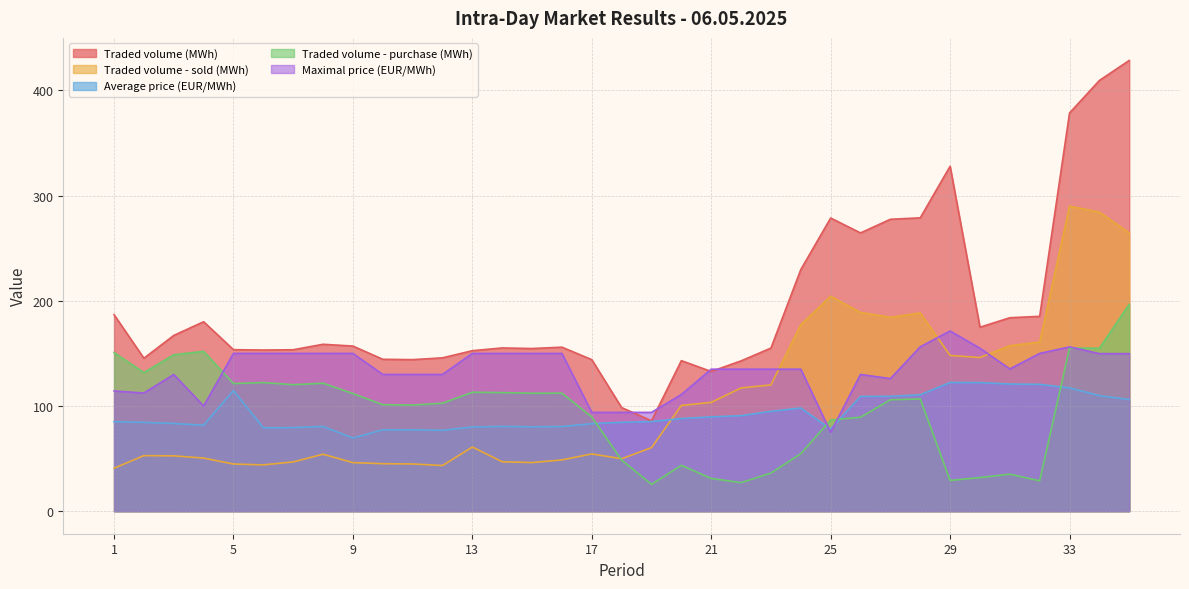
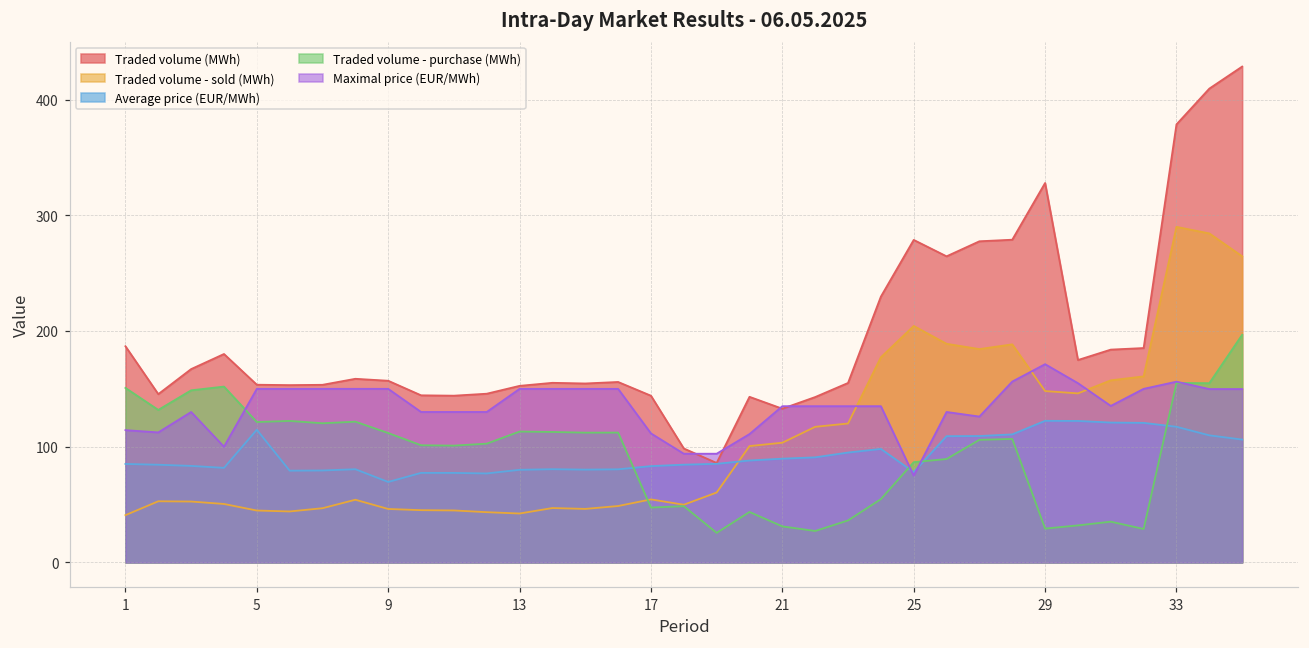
  {
    "Traded volume (MWh)": {
      "1": 187,
      "5": 154,
      "9": 157,
      "13": 153,
      "17": 144,
      "25": 279,
      "29": 328,
      "33": 379
    },
    "Traded volume - sold (MWh)": {
      "1": 41,
      "5": 45,
      "9": 46,
-     "13": 61,
+     "13": 42,
      "17": 54,
      "21": 103,
      "25": 204,
      "29": 148,
      "33": 290
    },
    "Average price (EUR/MWh)": {
      "1": 85,
      "5": 115,
      "9": 70,
      "13": 80,
      "17": 83,
      "21": 90,
      "25": 78,
      "29": 122,
      "33": 117
    },
    "Traded volume - purchase (MWh)": {
      "1": 151,
      "5": 121,
      "9": 112,
      "13": 113,
-     "17": 90,
+     "17": 47,
      "21": 31,
      "25": 87,
      "29": 29
    },
    "Maximal price (EUR/MWh)": {
      "1": 114,
      "5": 150,
      "9": 150,
      "13": 150,
-     "17": 94,
+     "17": 111,
      "25": 75,
      "29": 171
    }
  }
